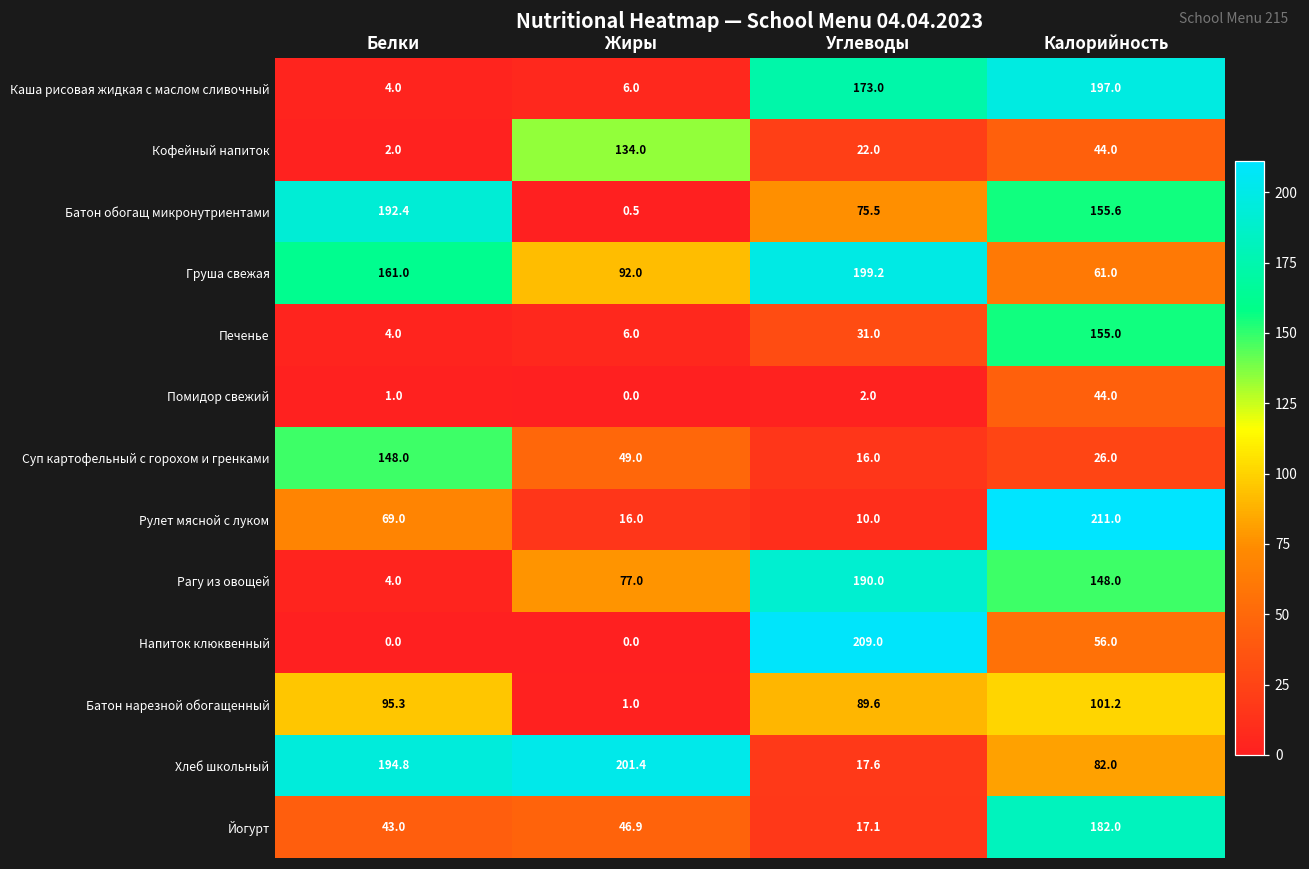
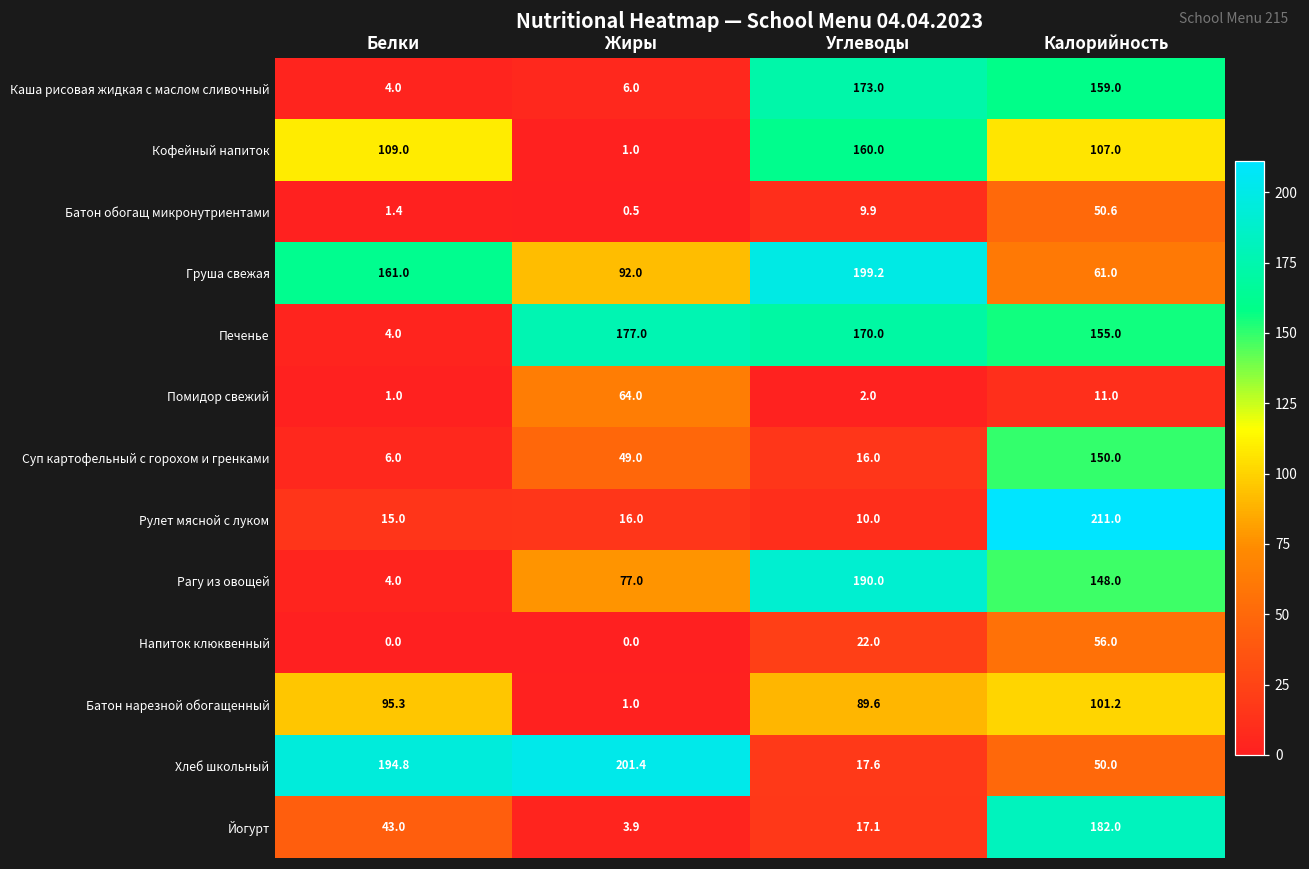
  {
    "Каша рисовая жидкая с маслом сливочный": {
      "Белки": 4.0,
      "Жиры": 6.0,
      "Углеводы": 173.0,
-     "Калорийность": 197.0
+     "Калорийность": 159.0
    },
    "Кофейный напиток": {
-     "Белки": 2.0,
-     "Жиры": 134.0,
-     "Углеводы": 22.0,
-     "Калорийность": 44.0
+     "Белки": 109.0,
+     "Жиры": 1.0,
+     "Углеводы": 160.0,
+     "Калорийность": 107.0
    },
    "Батон обогащ микронутриентами": {
-     "Белки": 192.4,
+     "Белки": 1.4,
      "Жиры": 0.5,
-     "Углеводы": 75.5,
-     "Калорийность": 155.6
+     "Углеводы": 9.9,
+     "Калорийность": 50.6
    },
    "Груша свежая": {
      "Белки": 161.0,
      "Жиры": 92.0,
      "Углеводы": 199.2,
      "Калорийность": 61.0
    },
    "Печенье": {
      "Белки": 4.0,
-     "Жиры": 6.0,
-     "Углеводы": 31.0,
+     "Жиры": 177.0,
+     "Углеводы": 170.0,
      "Калорийность": 155.0
    },
    "Помидор свежий": {
      "Белки": 1.0,
-     "Жиры": 0.0,
+     "Жиры": 64.0,
      "Углеводы": 2.0,
-     "Калорийность": 44.0
+     "Калорийность": 11.0
    },
    "Суп картофельный с горохом и гренками": {
-     "Белки": 148.0,
+     "Белки": 6.0,
      "Жиры": 49.0,
      "Углеводы": 16.0,
-     "Калорийность": 26.0
+     "Калорийность": 150.0
    },
    "Рулет мясной с луком": {
-     "Белки": 69.0,
+     "Белки": 15.0,
      "Жиры": 16.0,
      "Углеводы": 10.0,
      "Калорийность": 211.0
    },
    "Рагу из овощей": {
      "Белки": 4.0,
      "Жиры": 77.0,
      "Углеводы": 190.0,
      "Калорийность": 148.0
    },
    "Напиток клюквенный": {
      "Белки": 0.0,
      "Жиры": 0.0,
-     "Углеводы": 209.0,
+     "Углеводы": 22.0,
      "Калорийность": 56.0
    },
    "Батон нарезной обогащенный": {
      "Белки": 95.3,
      "Жиры": 1.0,
      "Углеводы": 89.6,
      "Калорийность": 101.2
    },
    "Хлеб школьный": {
      "Белки": 194.8,
      "Жиры": 201.4,
      "Углеводы": 17.6,
-     "Калорийность": 82.0
+     "Калорийность": 50.0
    },
    "Йогурт": {
      "Белки": 43.0,
-     "Жиры": 46.9,
+     "Жиры": 3.9,
      "Углеводы": 17.1,
      "Калорийность": 182.0
    }
  }
